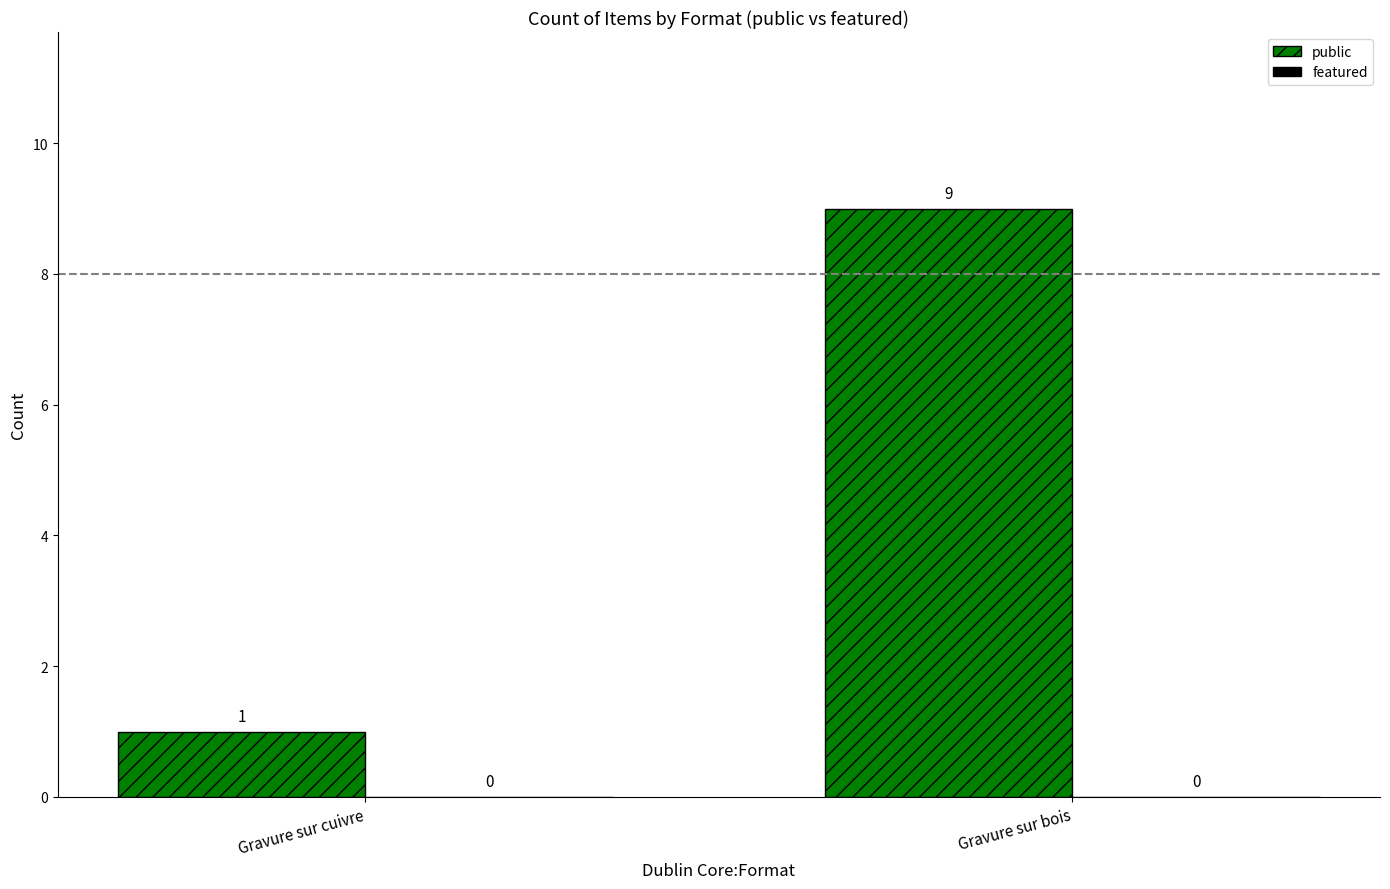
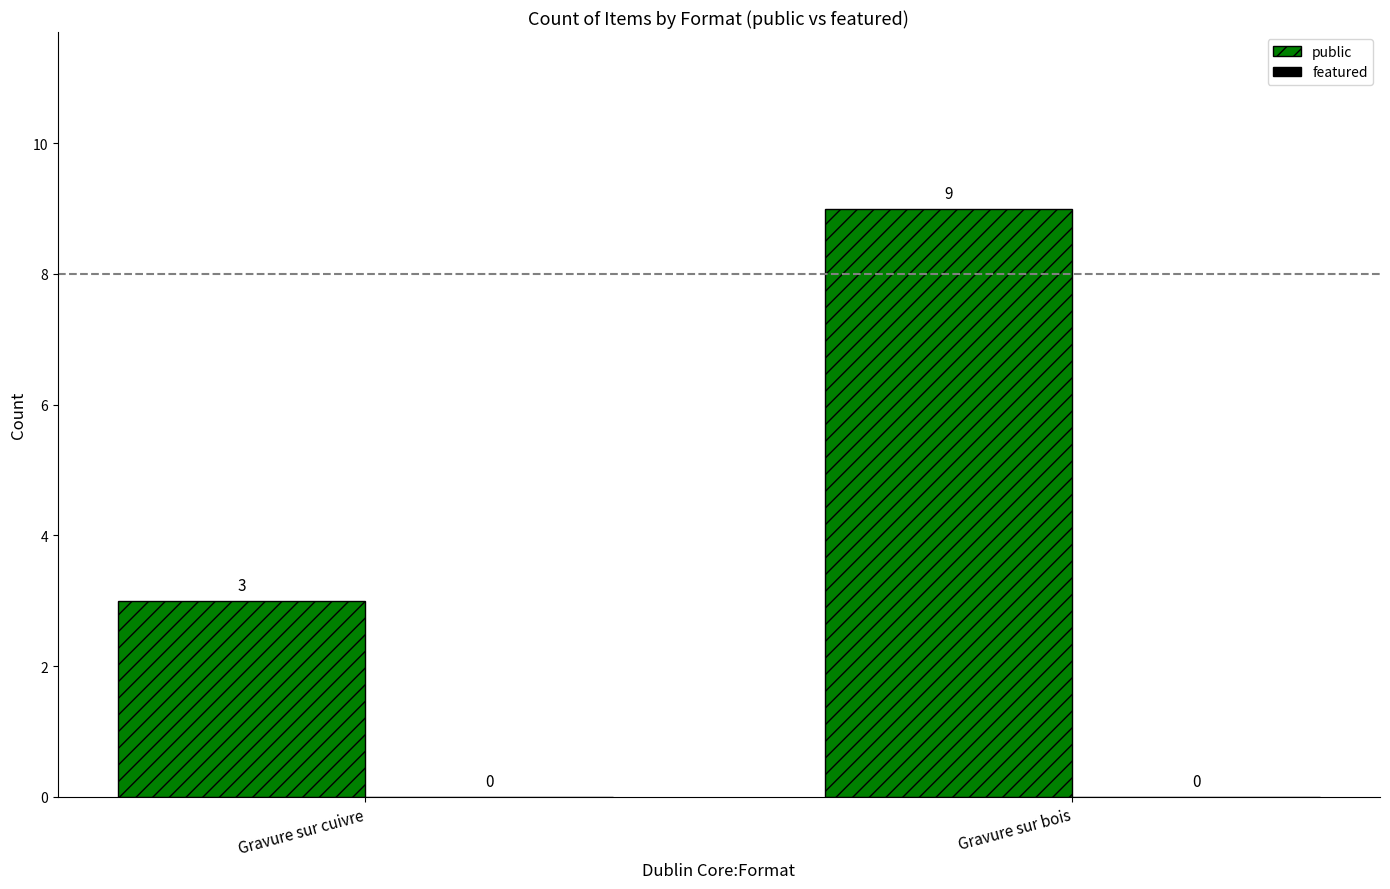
  {
    "public": {
-     "Gravure sur cuivre": 1,
+     "Gravure sur cuivre": 3,
      "Gravure sur bois": 9
    },
    "featured": {
      "Gravure sur cuivre": 0,
      "Gravure sur bois": 0
    }
  }
